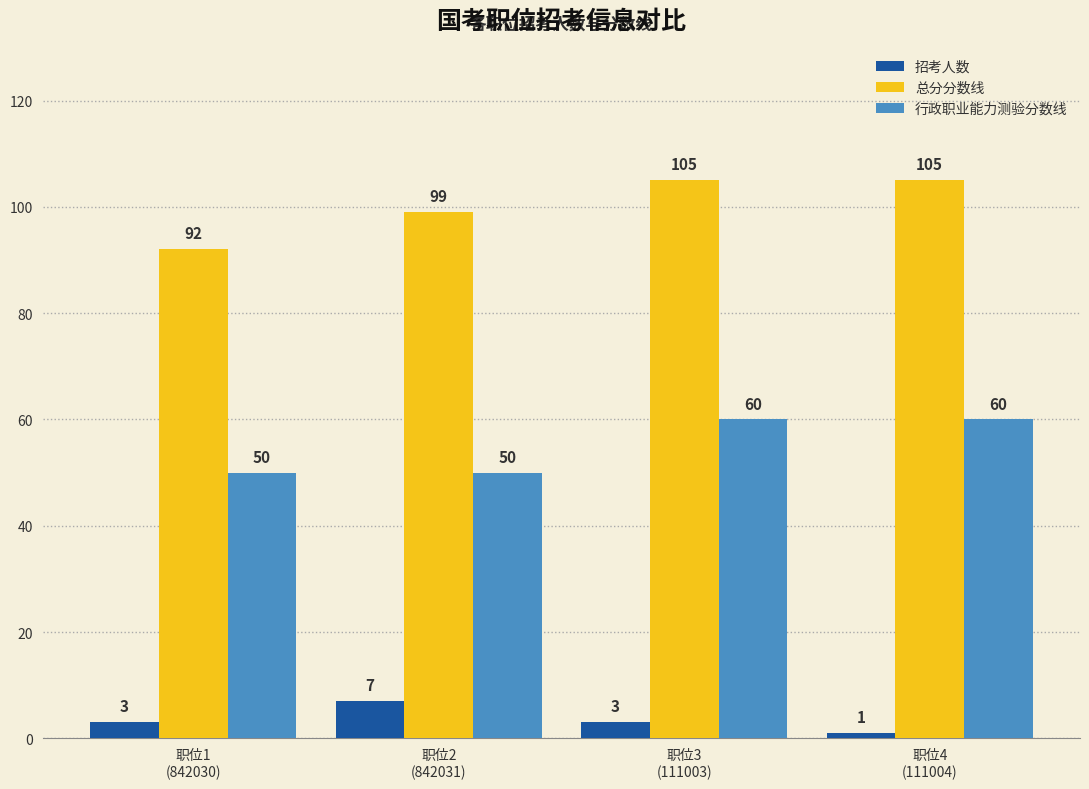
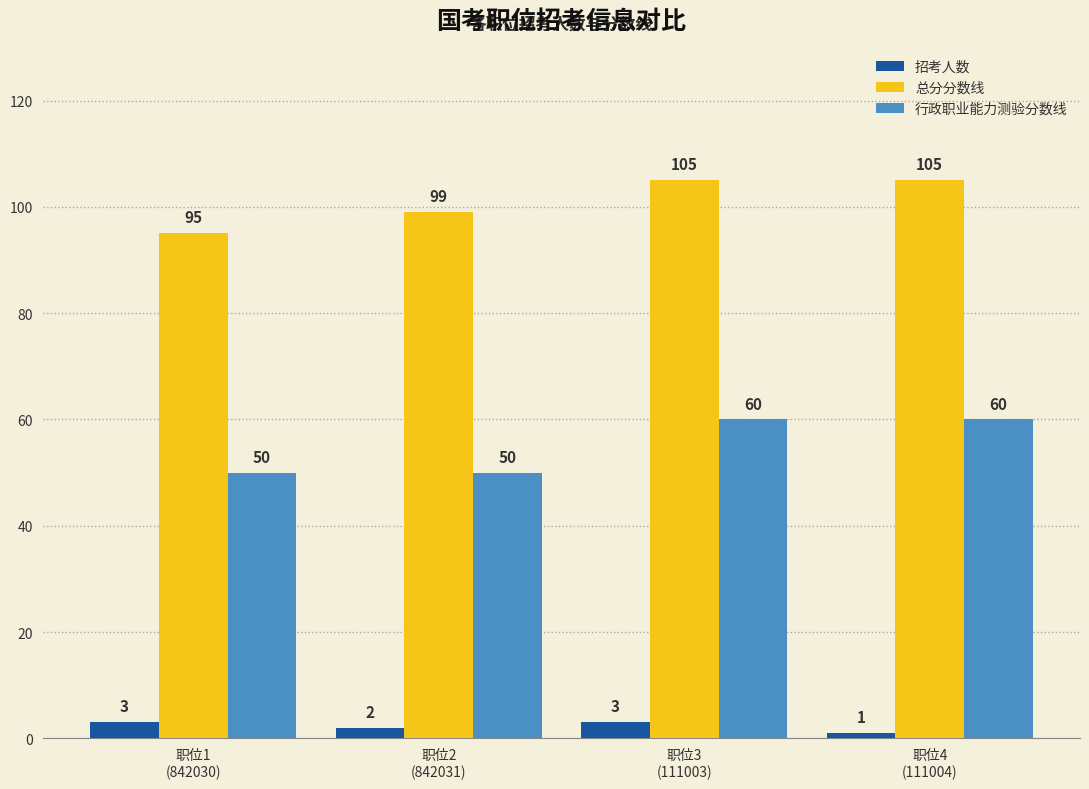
  {
    "招考人数": {
      "职位1 (842030)": 3,
-     "职位2 (842031)": 7,
+     "职位2 (842031)": 2,
      "职位3 (111003)": 3,
      "职位4 (111004)": 1
    },
    "总分分数线": {
-     "职位1 (842030)": 92,
+     "职位1 (842030)": 95,
      "职位2 (842031)": 99,
      "职位3 (111003)": 105,
      "职位4 (111004)": 105
    },
    "行政职业能力测验分数线": {
      "职位1 (842030)": 50,
      "职位2 (842031)": 50,
      "职位3 (111003)": 60,
      "职位4 (111004)": 60
    }
  }
